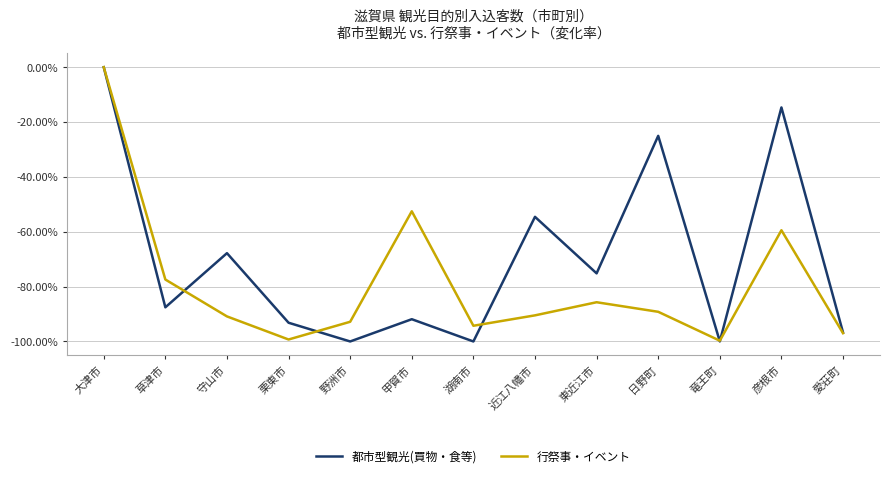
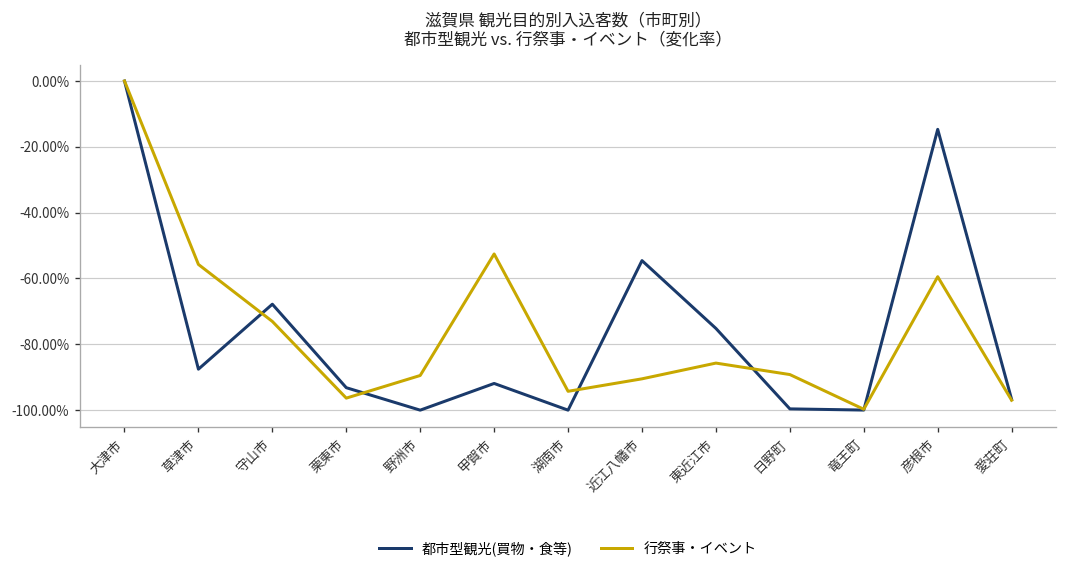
  {
    "都市型観光(買物・食等)": {
      "草津市": "-88%",
      "守山市": "-68%",
      "栗東市": "-93%",
      "野洲市": "-100%",
      "甲賀市": "-92%",
      "湖南市": "-100%",
      "近江八幡市": "-55%",
      "東近江市": "-75%",
-     "日野町": "-25%",
+     "日野町": "-100%",
      "彦根市": "-15%"
    },
    "行祭事・イベント": {
-     "草津市": "-77%",
-     "守山市": "-91%",
-     "栗東市": "-99%",
-     "野洲市": "-93%",
+     "草津市": "-56%",
+     "守山市": "-73%",
+     "栗東市": "-96%",
+     "野洲市": "-89%",
      "甲賀市": "-53%",
      "湖南市": "-94%",
      "近江八幡市": "-90%",
      "東近江市": "-86%",
      "日野町": "-89%",
      "彦根市": "-59%"
    }
  }
